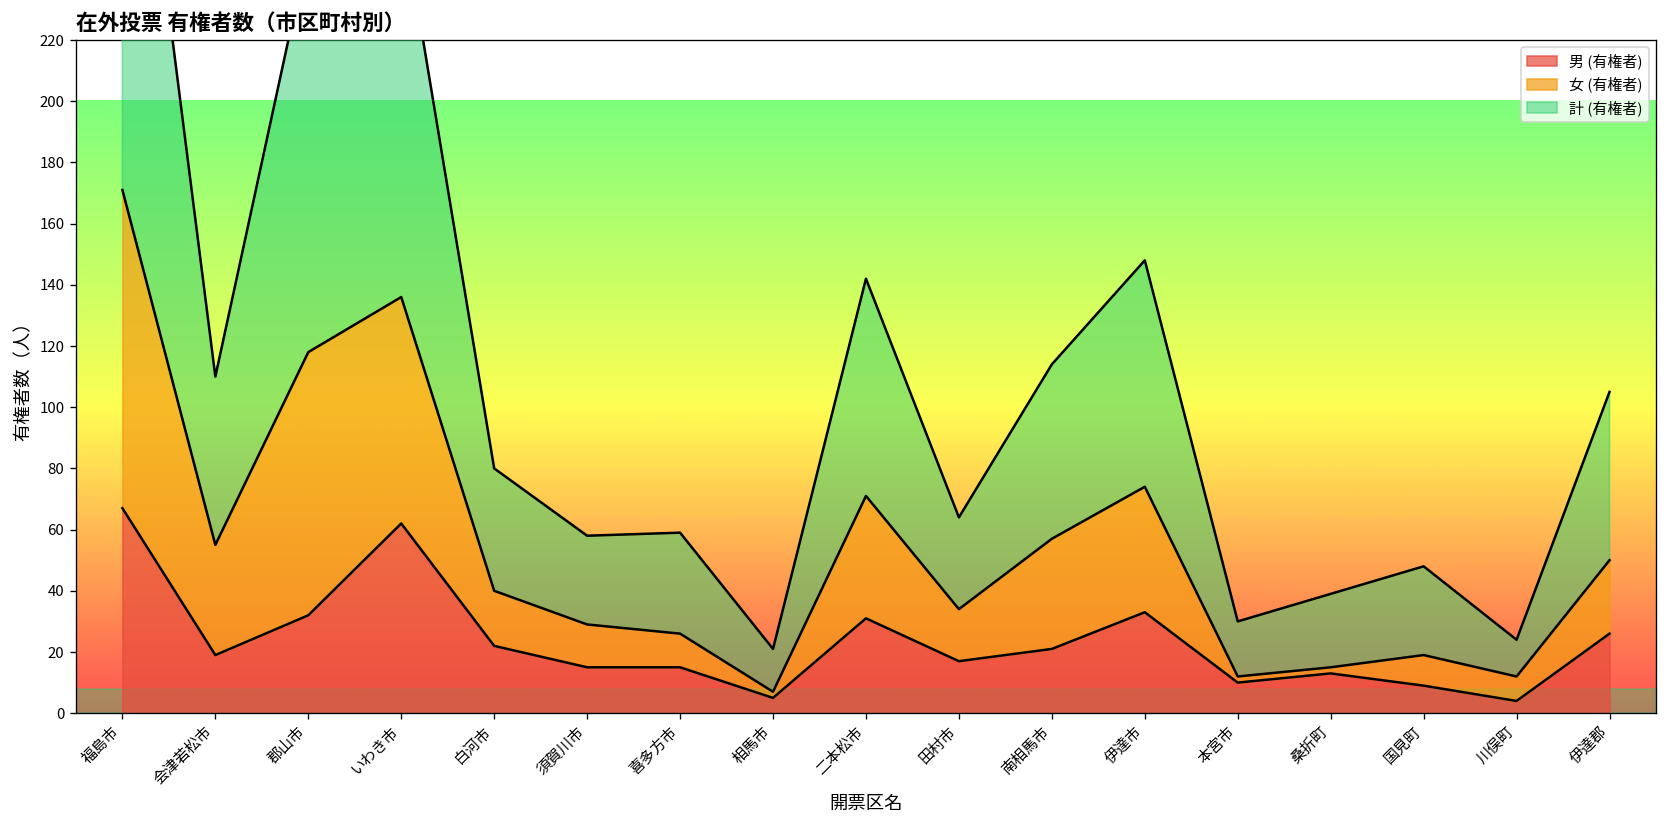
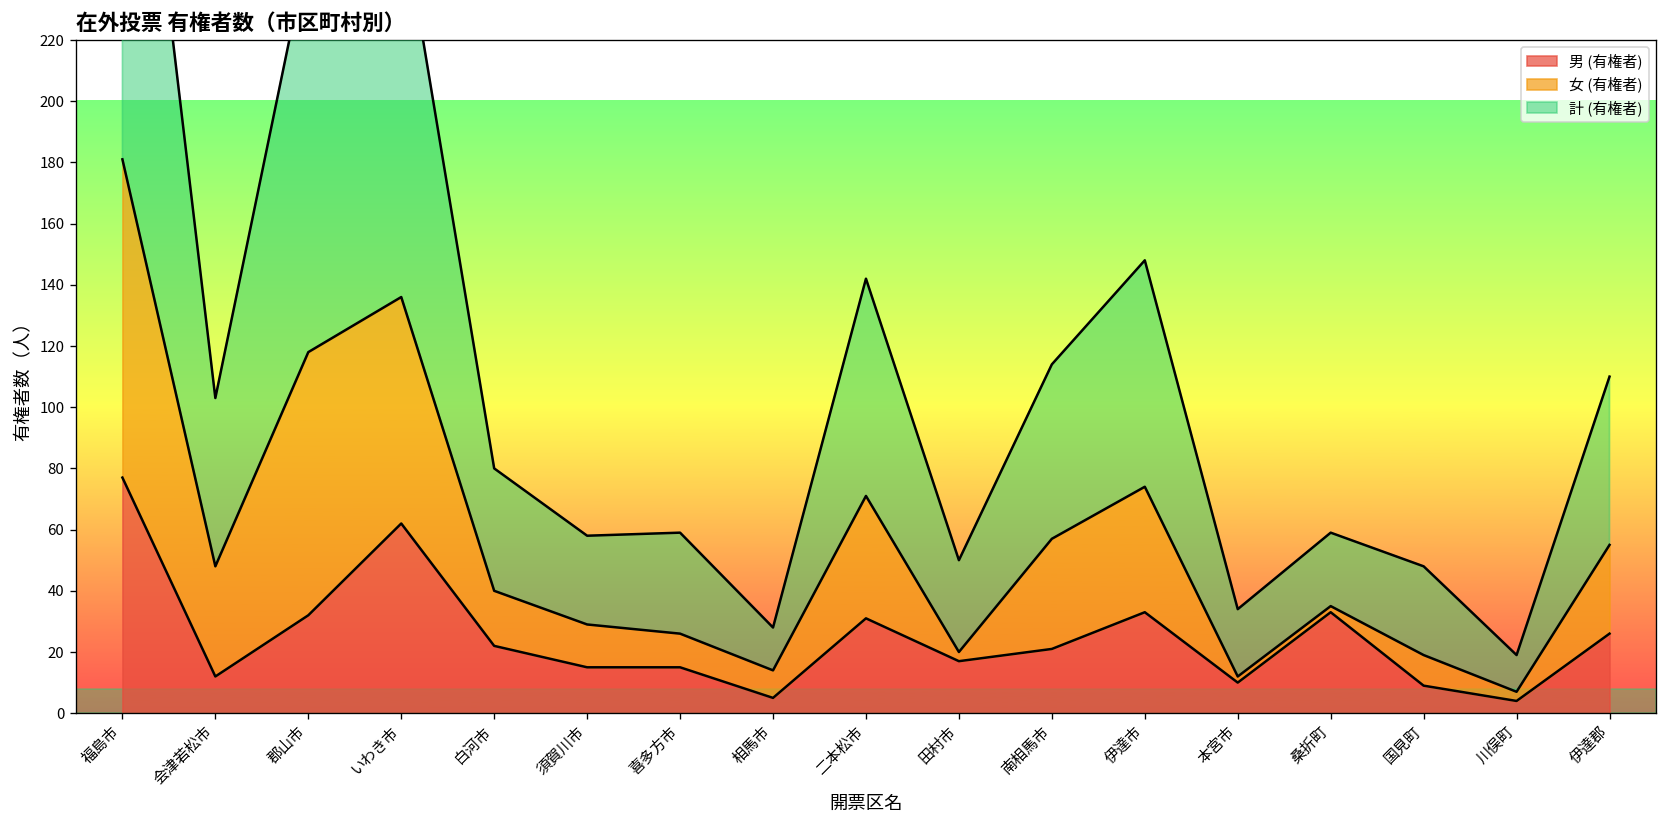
  {
    "男 (有権者)": {
-     "福島市": 67,
-     "会津若松市": 19,
+     "福島市": 77,
+     "会津若松市": 12,
      "郡山市": 32,
      "いわき市": 62,
      "白河市": 22,
      "須賀川市": 15,
      "喜多方市": 15,
      "相馬市": 5,
      "二本松市": 31,
      "田村市": 17,
      "南相馬市": 21,
      "伊達市": 33,
      "本宮市": 10,
-     "桑折町": 13,
+     "桑折町": 33,
      "国見町": 9,
      "川俣町": 4,
      "伊達郡": 26
    },
    "女 (有権者)": {
      "福島市": 104,
      "会津若松市": 36,
      "郡山市": 86,
      "いわき市": 74,
      "白河市": 18,
      "須賀川市": 14,
      "喜多方市": 11,
-     "相馬市": 2,
+     "相馬市": 9,
      "二本松市": 40,
-     "田村市": 17,
+     "田村市": 3,
      "南相馬市": 36,
      "伊達市": 41,
      "本宮市": 2,
      "桑折町": 2,
      "国見町": 10,
-     "川俣町": 8,
-     "伊達郡": 24
+     "川俣町": 3,
+     "伊達郡": 29
    },
    "計 (有権者)": {
      "会津若松市": 55,
      "白河市": 40,
      "須賀川市": 29,
      "喜多方市": 33,
      "相馬市": 14,
      "二本松市": 71,
      "田村市": 30,
      "南相馬市": 57,
      "伊達市": 74,
-     "本宮市": 18,
+     "本宮市": 22,
      "桑折町": 24,
      "国見町": 29,
      "川俣町": 12,
      "伊達郡": 55
    }
  }
